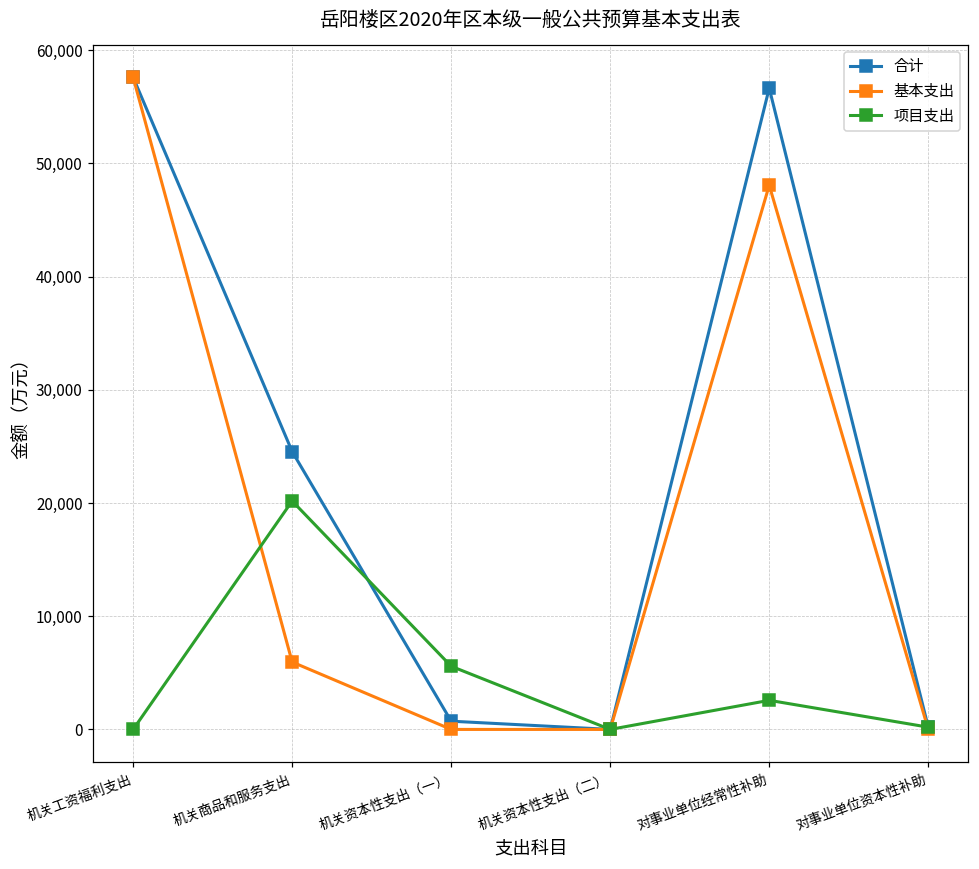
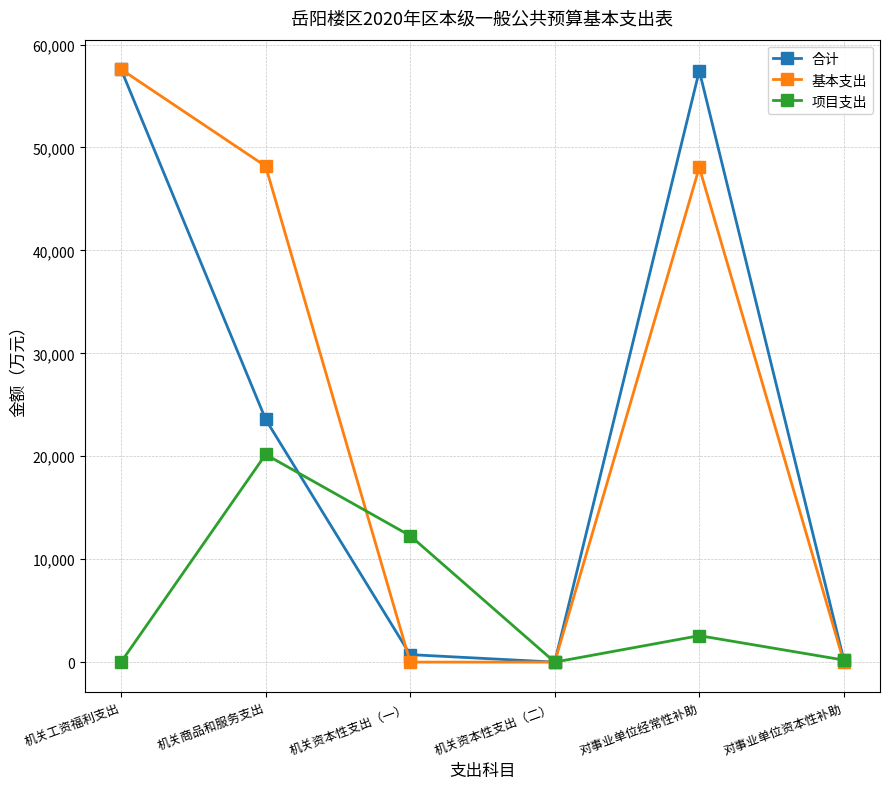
  {
    "合计": {
-     "机关商品和服务支出": "24,500",
+     "机关商品和服务支出": "23,600",
      "机关资本性支出（一）": "700",
-     "对事业单位经常性补助": "56,600"
+     "对事业单位经常性补助": "57,400"
    },
    "基本支出": {
-     "机关商品和服务支出": "6,000",
+     "机关商品和服务支出": "48,200",
      "机关资本性支出（一）": "0",
      "对事业单位经常性补助": "48,100"
    },
    "项目支出": {
      "机关工资福利支出": "0",
      "机关商品和服务支出": "20,200",
-     "机关资本性支出（一）": "5,600",
+     "机关资本性支出（一）": "12,300",
      "对事业单位经常性补助": "2,600"
    }
  }
